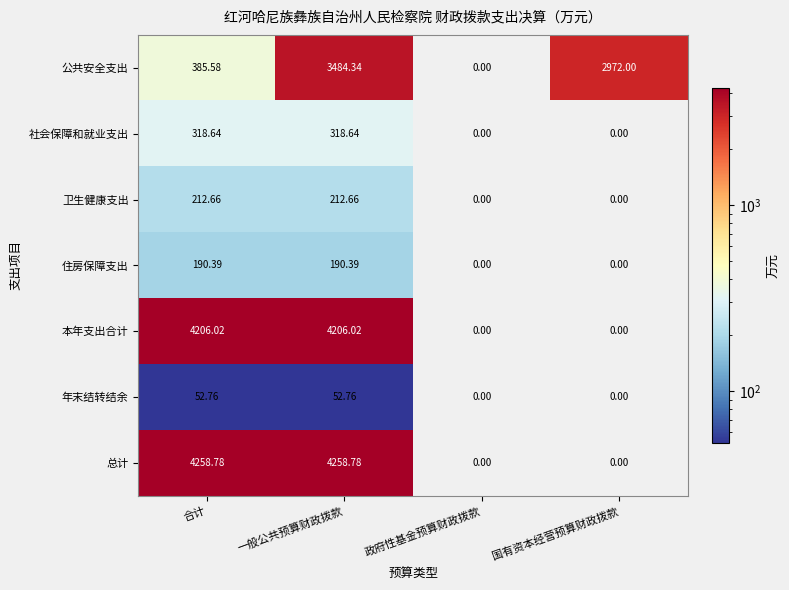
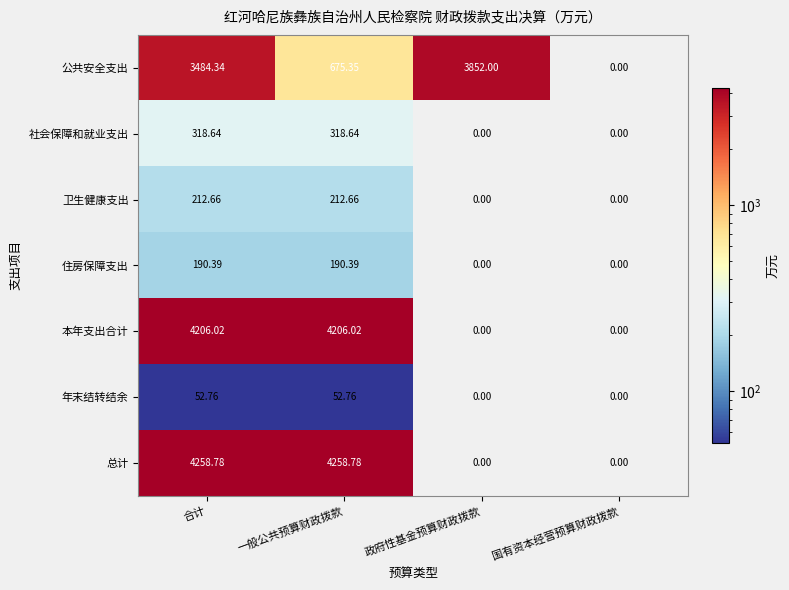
  {
    "公共安全支出": {
-     "合计": 385.58,
-     "一般公共预算财政拨款": 3484.34,
-     "政府性基金预算财政拨款": 0.00,
-     "国有资本经营预算财政拨款": 2972.00
+     "合计": 3484.34,
+     "一般公共预算财政拨款": 675.35,
+     "政府性基金预算财政拨款": 3852.00,
+     "国有资本经营预算财政拨款": 0.00
    },
    "社会保障和就业支出": {
      "合计": 318.64,
      "一般公共预算财政拨款": 318.64,
      "政府性基金预算财政拨款": 0.00,
      "国有资本经营预算财政拨款": 0.00
    },
    "卫生健康支出": {
      "合计": 212.66,
      "一般公共预算财政拨款": 212.66,
      "政府性基金预算财政拨款": 0.00,
      "国有资本经营预算财政拨款": 0.00
    },
    "住房保障支出": {
      "合计": 190.39,
      "一般公共预算财政拨款": 190.39,
      "政府性基金预算财政拨款": 0.00,
      "国有资本经营预算财政拨款": 0.00
    },
    "本年支出合计": {
      "合计": 4206.02,
      "一般公共预算财政拨款": 4206.02,
      "政府性基金预算财政拨款": 0.00,
      "国有资本经营预算财政拨款": 0.00
    },
    "年末结转结余": {
      "合计": 52.76,
      "一般公共预算财政拨款": 52.76,
      "政府性基金预算财政拨款": 0.00,
      "国有资本经营预算财政拨款": 0.00
    },
    "总计": {
      "合计": 4258.78,
      "一般公共预算财政拨款": 4258.78,
      "政府性基金预算财政拨款": 0.00,
      "国有资本经营预算财政拨款": 0.00
    }
  }
